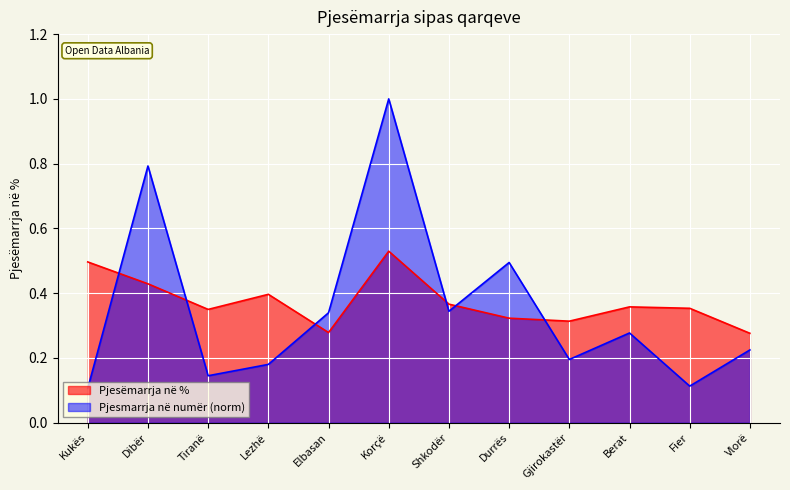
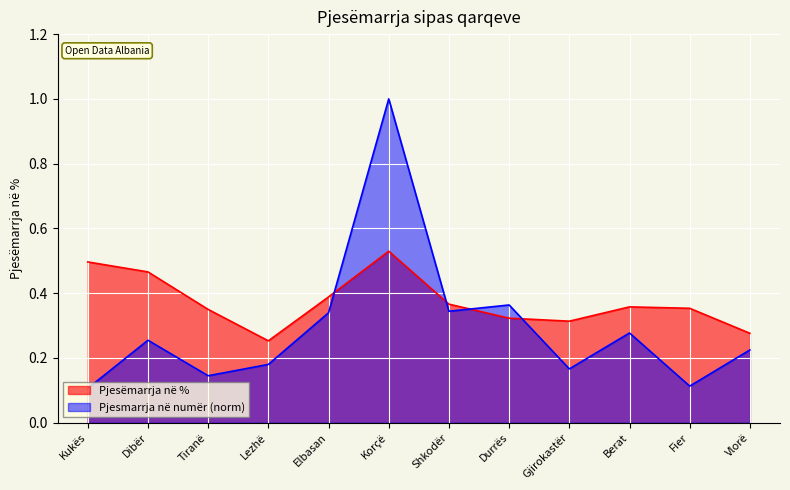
  {
    "Pjesëmarrja në %": {
      "Kukës": 0.50,
-     "Dibër": 0.43,
+     "Dibër": 0.47,
      "Tiranë": 0.35,
-     "Lezhë": 0.40,
-     "Elbasan": 0.28,
+     "Lezhë": 0.25,
+     "Elbasan": 0.39,
      "Korçë": 0.53,
      "Shkodër": 0.37,
      "Durrës": 0.32,
      "Gjirokastër": 0.31,
      "Berat": 0.36,
      "Fier": 0.35,
      "Vlorë": 0.28
    },
    "Pjesmarrja në numër (norm)": {
-     "Dibër": 0.79,
+     "Dibër": 0.25,
      "Tiranë": 0.14,
      "Lezhë": 0.18,
      "Elbasan": 0.34,
      "Korçë": 1.00,
      "Shkodër": 0.34,
-     "Durrës": 0.49,
-     "Gjirokastër": 0.20,
+     "Durrës": 0.36,
+     "Gjirokastër": 0.17,
      "Berat": 0.28,
      "Fier": 0.11,
      "Vlorë": 0.22
    }
  }
